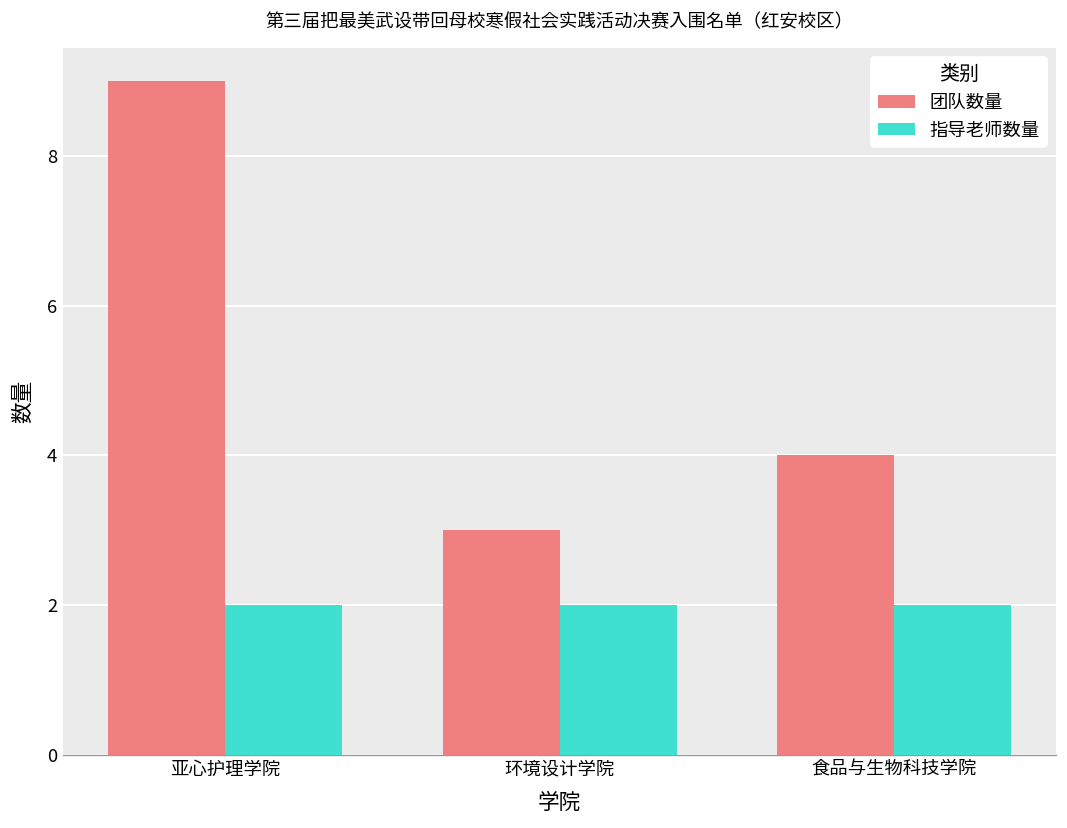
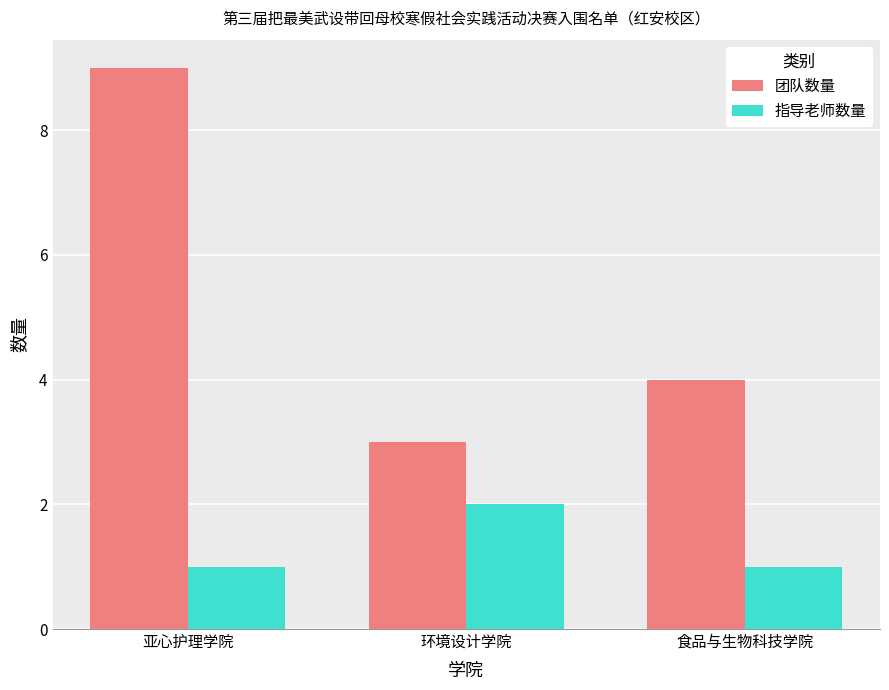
  {
    "团队数量": {
      "亚心护理学院": 9,
      "环境设计学院": 3,
      "食品与生物科技学院": 4
    },
    "指导老师数量": {
-     "亚心护理学院": 2,
+     "亚心护理学院": 1,
      "环境设计学院": 2,
-     "食品与生物科技学院": 2
+     "食品与生物科技学院": 1
    }
  }
